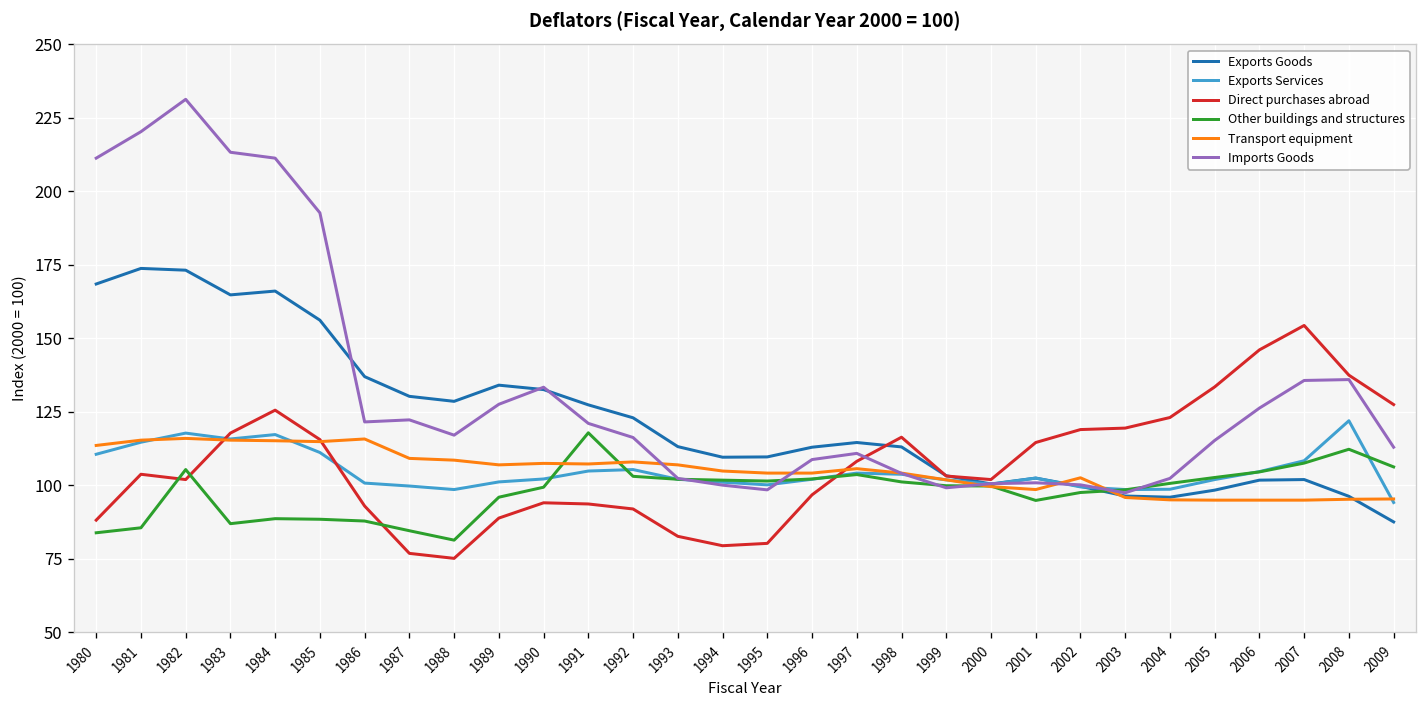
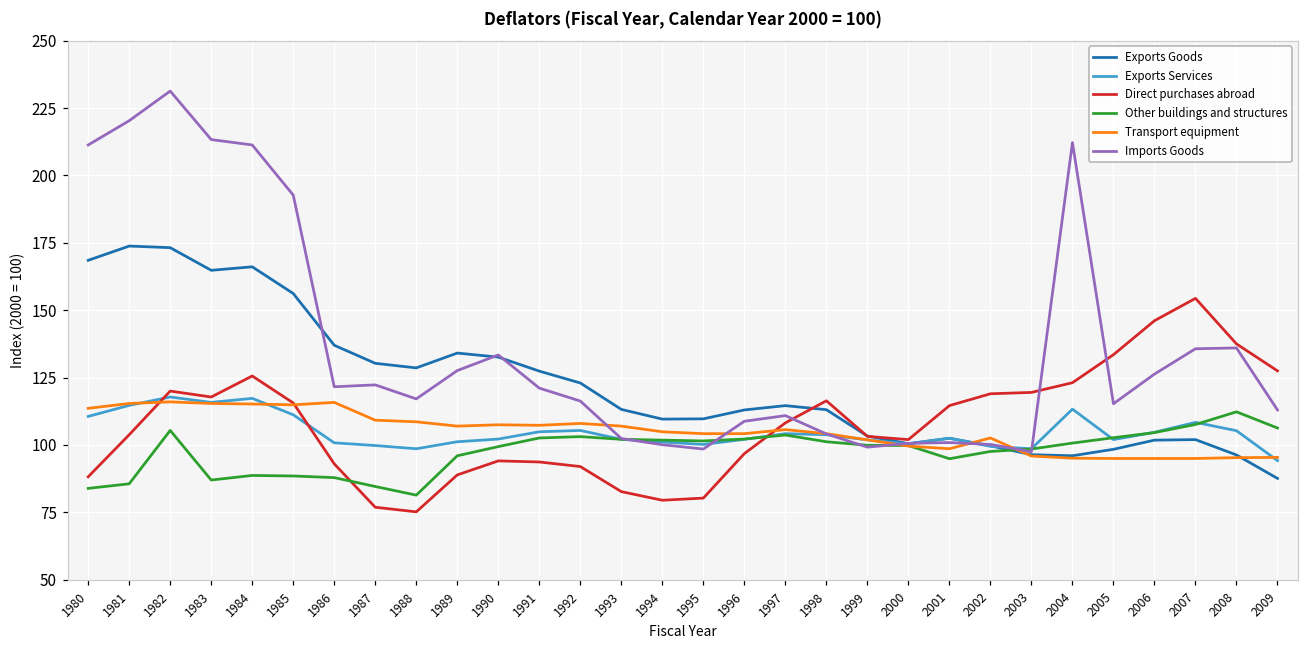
  {
    "Exports Goods": {
      "1980": 169,
      "1981": 174,
      "1982": 173,
      "1983": 165,
      "1984": 166,
      "1985": 156,
      "1986": 137,
      "1987": 130,
      "1988": 129,
      "1989": 134,
      "1991": 127,
      "1992": 123,
      "1993": 113,
      "1994": 110,
      "1995": 110,
      "1996": 113,
      "1997": 115,
      "1998": 113,
      "2005": 98,
      "2006": 102,
      "2007": 102,
      "2009": 88
    },
    "Exports Services": {
      "1980": 111,
      "1982": 118,
      "1984": 117,
      "1985": 111,
      "1986": 101,
      "1987": 100,
      "1988": 99,
      "1989": 101,
      "1990": 102,
      "1991": 105,
      "1992": 105,
      "1995": 100,
-     "2004": 99,
-     "2008": 122,
+     "2004": 113,
+     "2008": 105,
      "2009": 94
    },
    "Direct purchases abroad": {
      "1980": 88,
      "1981": 104,
-     "1982": 102,
+     "1982": 120,
      "1983": 118,
      "1984": 126,
      "1986": 93,
      "1987": 77,
      "1988": 75,
      "1989": 89,
      "1990": 94,
      "1991": 94,
      "1992": 92,
      "1993": 83,
      "1994": 80,
      "1995": 80,
      "1996": 97,
      "1997": 108,
      "1998": 116,
      "2000": 102,
      "2001": 115,
      "2002": 119,
      "2003": 120,
      "2004": 123,
      "2005": 134,
      "2006": 146,
      "2007": 154,
      "2008": 138,
      "2009": 128
    },
    "Other buildings and structures": {
      "1980": 84,
      "1981": 86,
      "1982": 105,
      "1983": 87,
      "1984": 89,
      "1985": 89,
      "1986": 88,
      "1987": 85,
      "1988": 81,
      "1989": 96,
      "1990": 99,
-     "1991": 118,
+     "1991": 103,
      "1992": 103,
      "1995": 102,
      "1998": 101,
      "2001": 95,
      "2002": 98,
      "2004": 101,
      "2008": 112,
      "2009": 106
    },
    "Transport equipment": {
      "1980": 114,
      "1982": 116,
      "1984": 115,
      "1986": 116,
      "1987": 109,
      "1988": 109,
      "1989": 107,
      "1990": 108,
      "1991": 107,
      "1992": 108,
      "1993": 107,
      "1994": 105,
      "1995": 104,
      "1996": 104,
      "1997": 106,
      "2001": 99,
      "2002": 103,
      "2005": 95,
      "2006": 95,
      "2007": 95,
      "2009": 95
    },
    "Imports Goods": {
      "1980": 211,
      "1981": 220,
      "1982": 231,
      "1983": 213,
      "1984": 211,
      "1985": 193,
      "1986": 122,
      "1987": 122,
      "1988": 117,
      "1989": 128,
      "1991": 121,
      "1992": 116,
      "1995": 99,
      "1996": 109,
      "1997": 111,
      "2001": 101,
-     "2004": 102,
+     "2004": 212,
      "2005": 115,
      "2006": 126,
      "2007": 136,
      "2008": 136,
      "2009": 113
    }
  }
